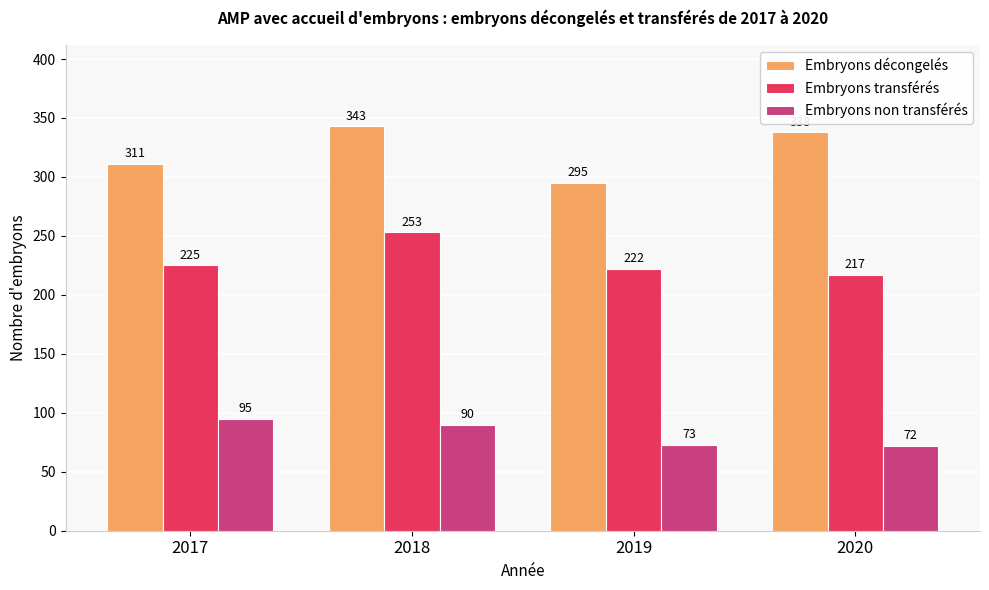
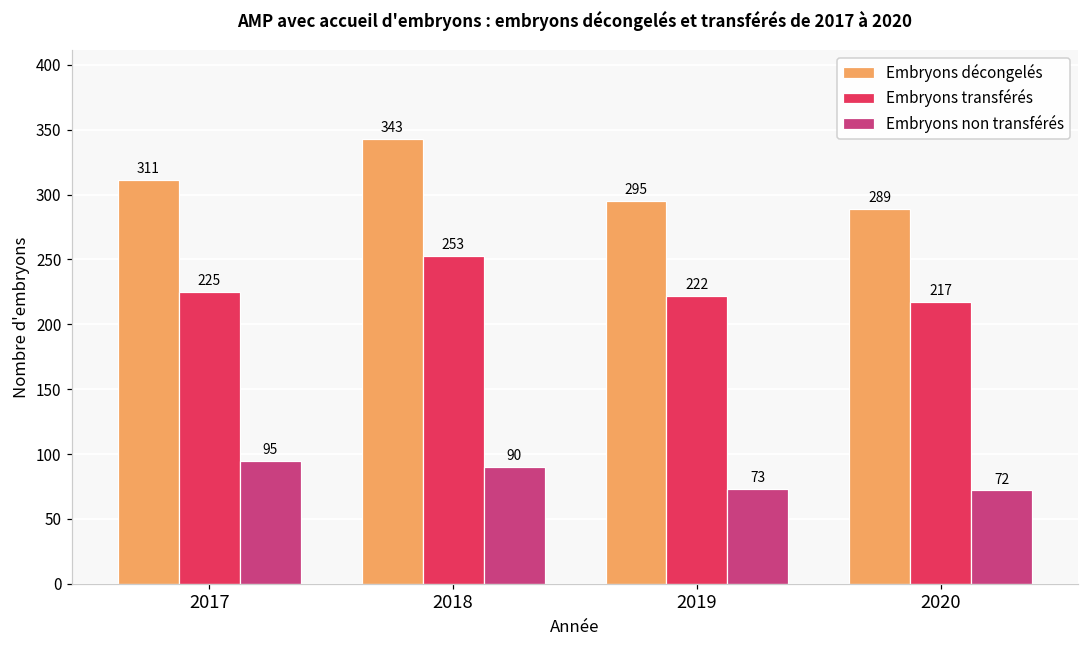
  {
    "Embryons décongelés": {
-     "2020": 338
+     "2020": 289
    }
  }
